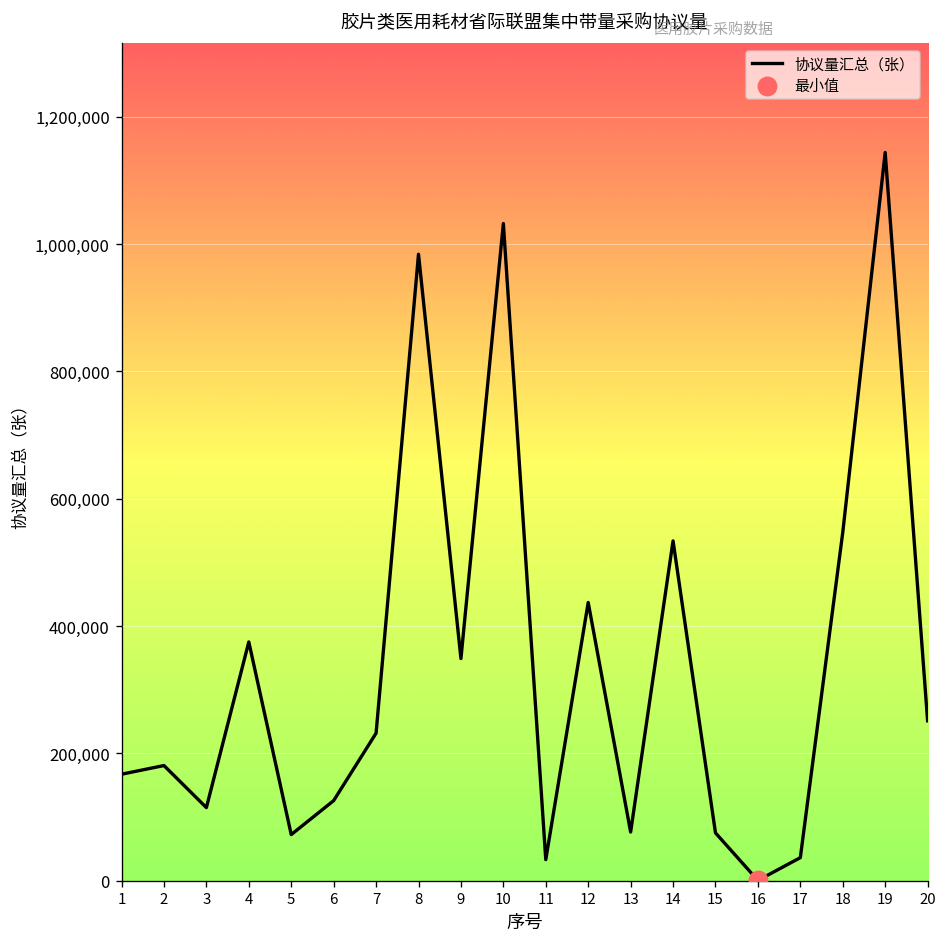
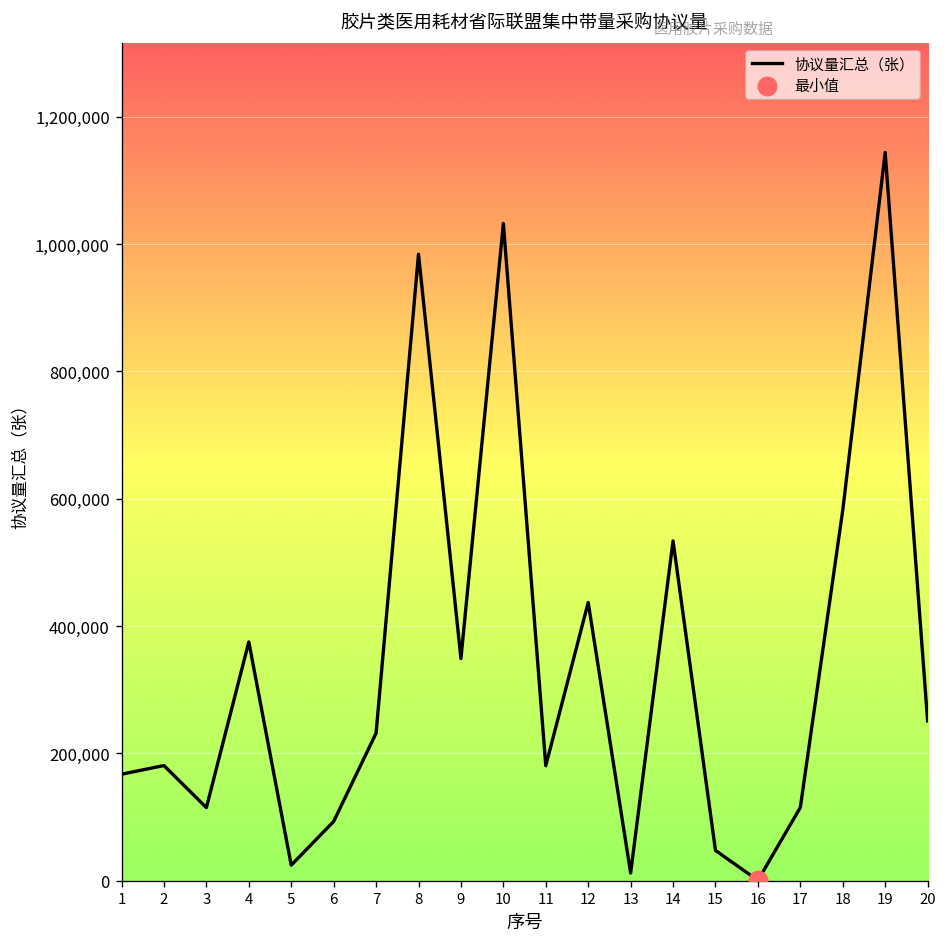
  {
    "协议量汇总（张）": {
      "1": "170,000",
      "2": "180,000",
      "3": "110,000",
      "4": "370,000",
-     "5": "70,000",
-     "6": "130,000",
+     "5": "20,000",
+     "6": "90,000",
      "7": "230,000",
      "8": "980,000",
      "9": "350,000",
      "10": "1,030,000",
-     "11": "30,000",
+     "11": "180,000",
      "12": "440,000",
-     "13": "80,000",
+     "13": "10,000",
      "14": "530,000",
-     "15": "80,000",
-     "17": "40,000",
-     "18": "550,000",
+     "15": "50,000",
+     "17": "110,000",
+     "18": "580,000",
      "19": "1,140,000",
      "20": "250,000"
    }
  }
